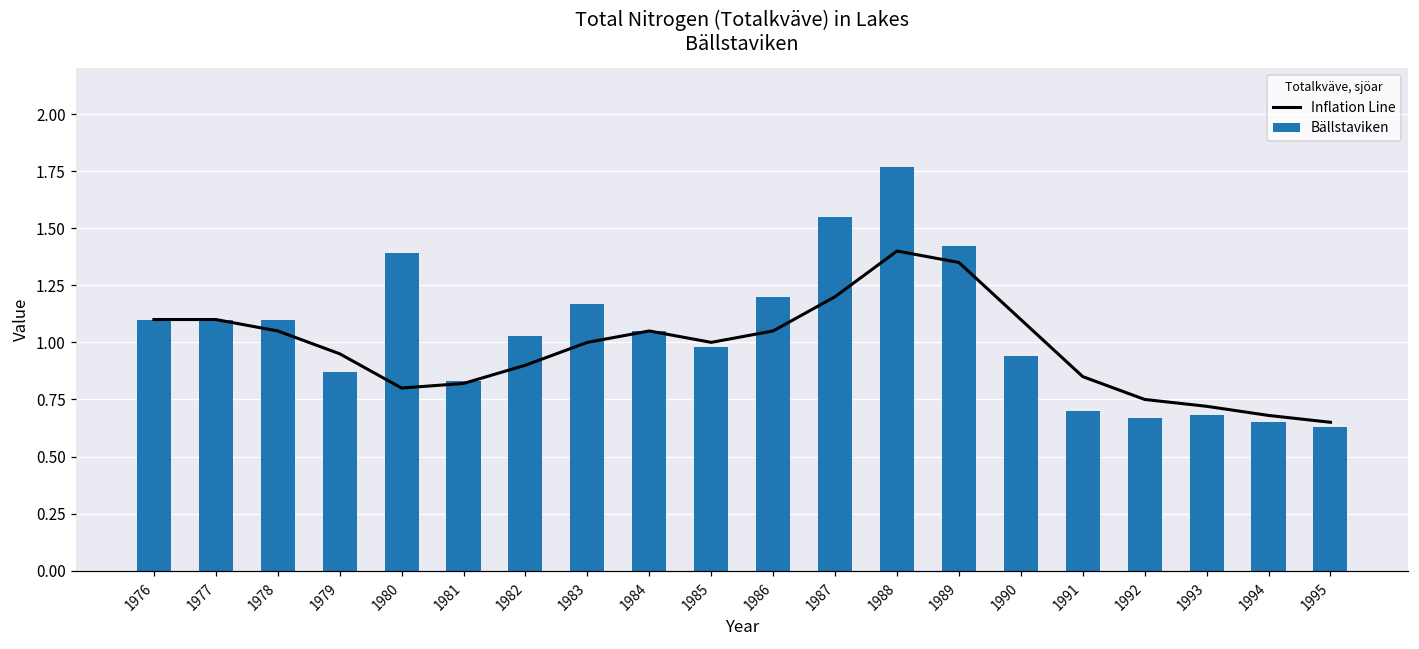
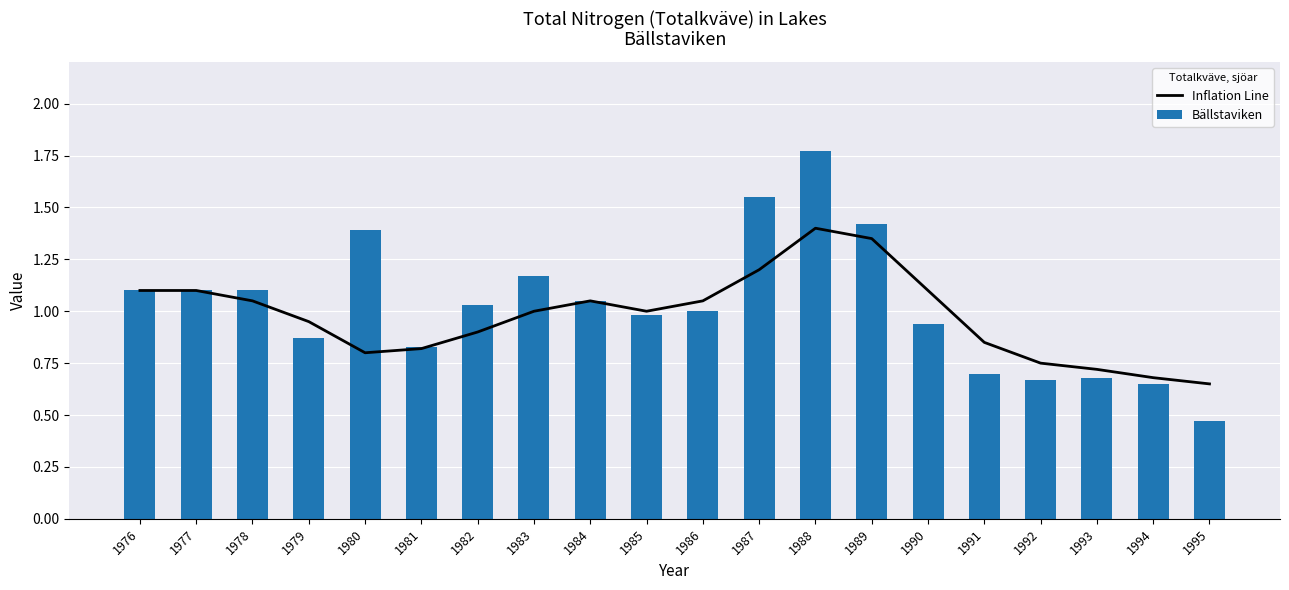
  {
    "Inflation Line": {
      "1976": 1.10,
      "1977": 1.10,
      "1978": 1.05,
      "1979": 0.95,
      "1980": 0.80,
      "1981": 0.82,
      "1982": 0.90,
      "1983": 1.00,
      "1984": 1.05,
      "1985": 1.00,
      "1986": 1.05,
      "1987": 1.20,
      "1988": 1.40,
      "1989": 1.35,
      "1990": 1.10,
      "1991": 0.85,
      "1992": 0.75,
      "1993": 0.72,
      "1994": 0.68,
      "1995": 0.65
    },
    "Bällstaviken": {
      "1976": 1.10,
      "1977": 1.10,
      "1978": 1.10,
      "1979": 0.87,
      "1980": 1.39,
      "1981": 0.83,
      "1982": 1.03,
      "1983": 1.17,
      "1984": 1.05,
      "1985": 0.98,
-     "1986": 1.2,
+     "1986": 1.0,
      "1987": 1.55,
      "1988": 1.77,
      "1989": 1.42,
      "1990": 0.94,
      "1991": 0.70,
      "1992": 0.67,
      "1993": 0.68,
      "1994": 0.65,
-     "1995": 0.63
+     "1995": 0.47
    }
  }
